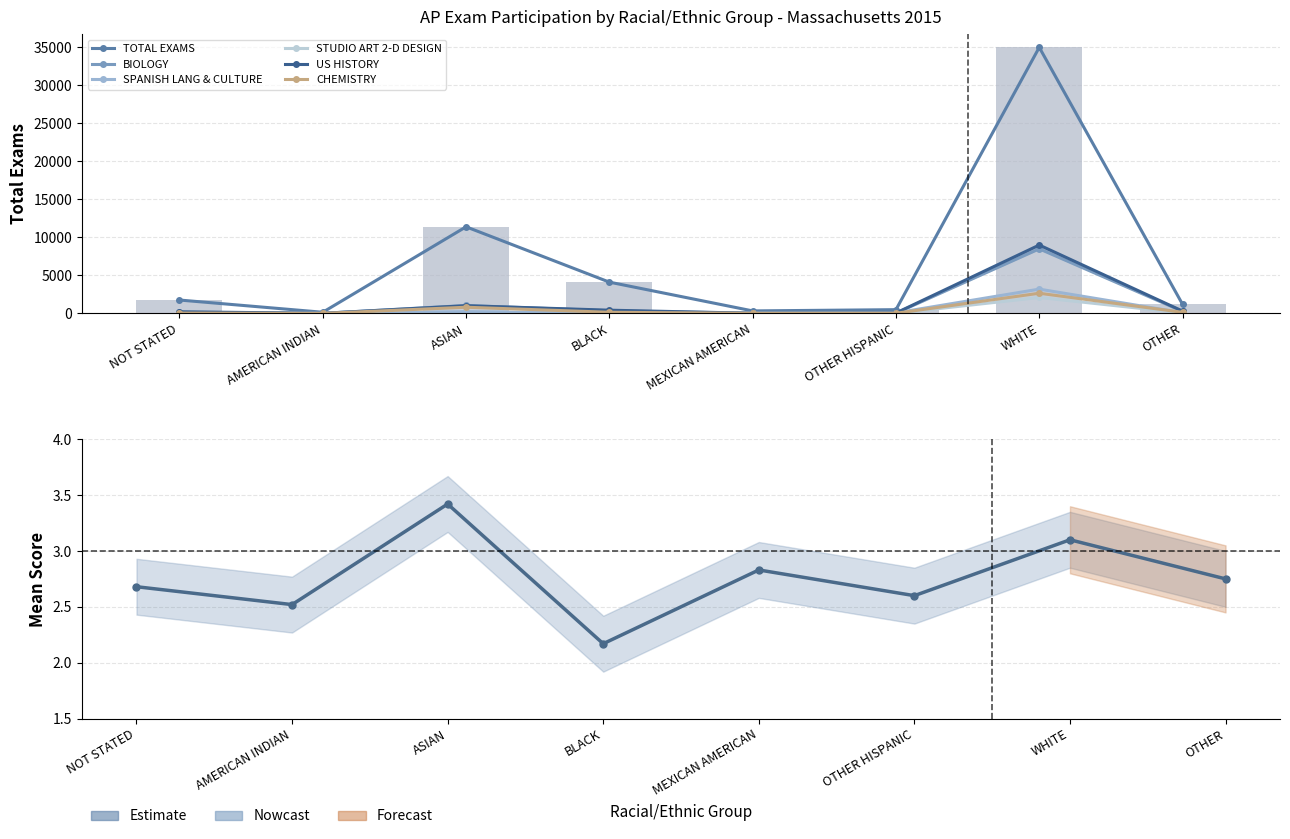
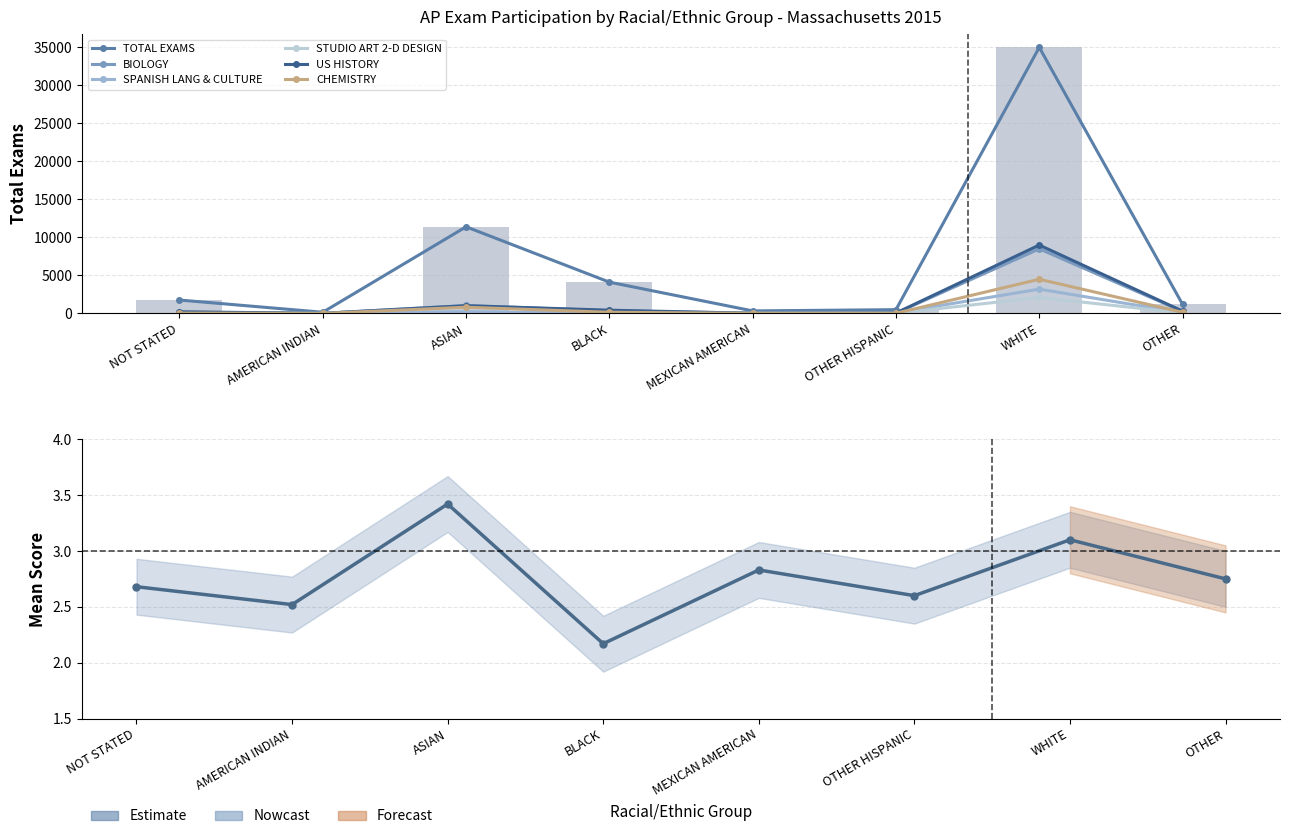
  {
    "AP Exam Participation by Racial/Ethnic Group - Massachusetts 2015": {
      "CHEMISTRY": {
-       "WHITE": 3000
+       "WHITE": 5000
      }
    }
  }
